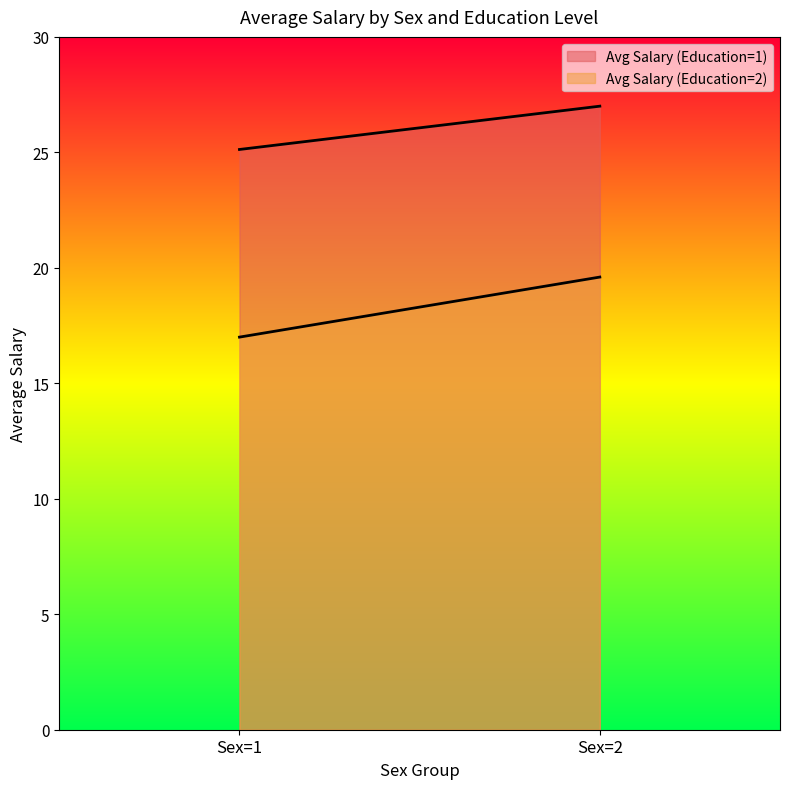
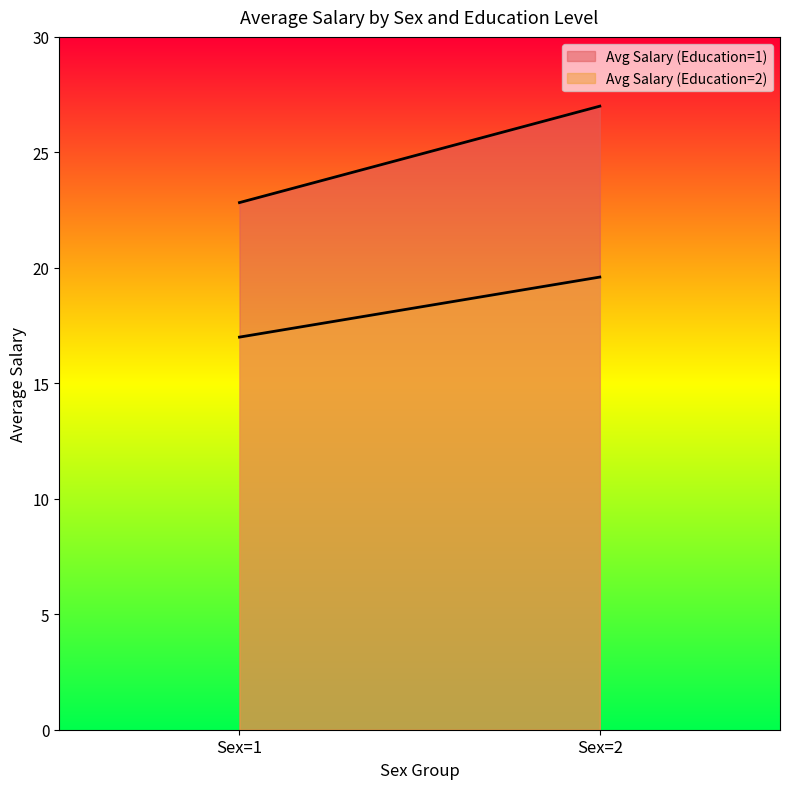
  {
    "Avg Salary (Education=1)": {
-     "Sex=1": 25.1,
+     "Sex=1": 22.8,
      "Sex=2": 27.0
    },
    "Avg Salary (Education=2)": {
      "Sex=1": 17.0,
      "Sex=2": 19.6
    }
  }
